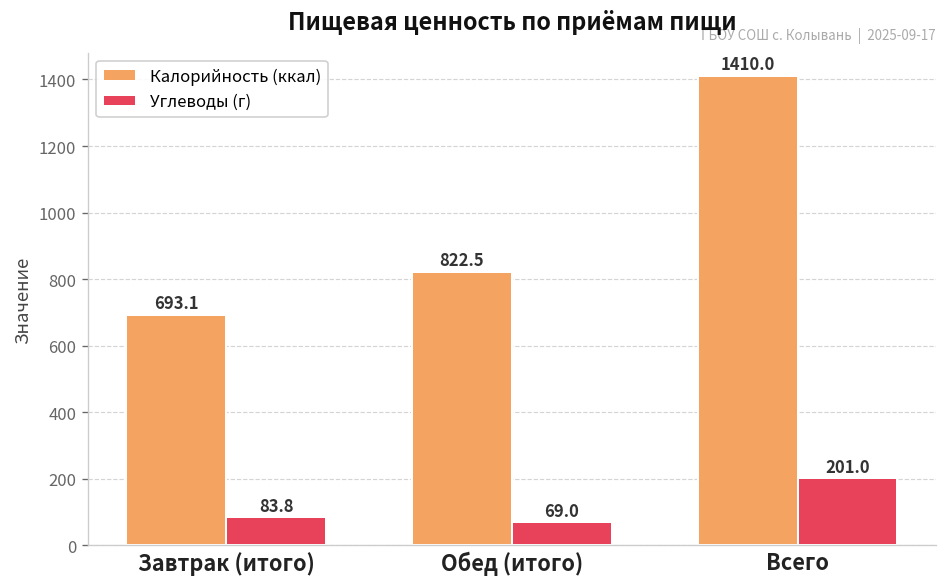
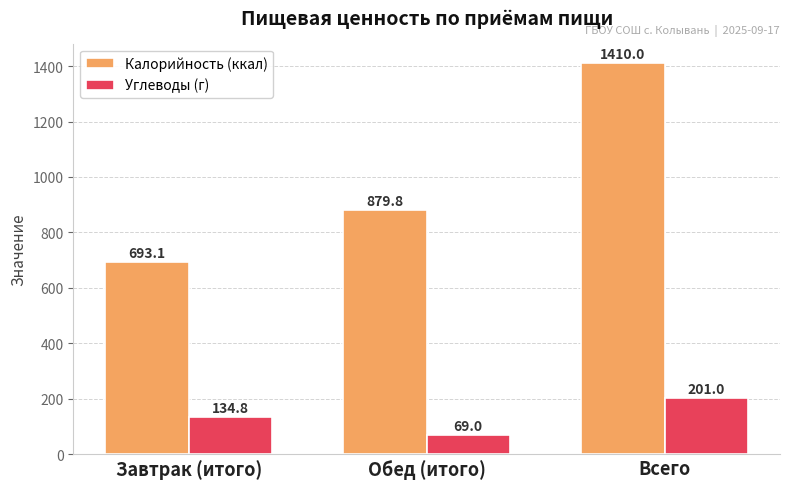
  {
    "Калорийность (ккал)": {
      "Завтрак (итого)": 693.1,
-     "Обед (итого)": 822.5,
+     "Обед (итого)": 879.8,
      "Всего": 1410.0
    },
    "Углеводы (г)": {
-     "Завтрак (итого)": 83.8,
+     "Завтрак (итого)": 134.8,
      "Обед (итого)": 69.0,
      "Всего": 201.0
    }
  }
